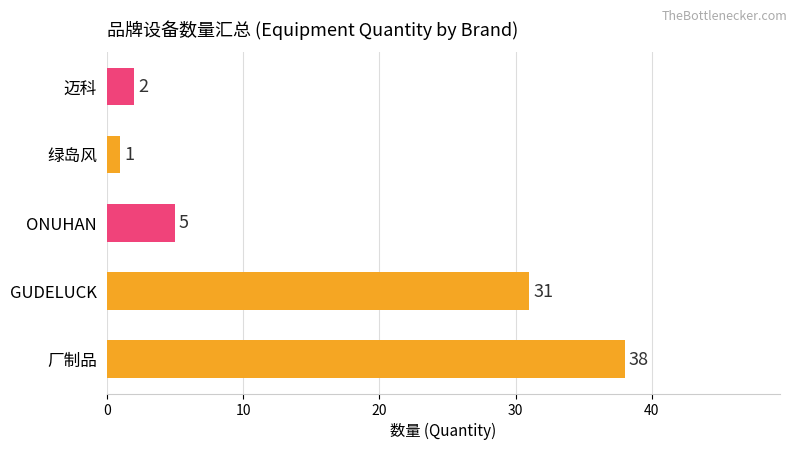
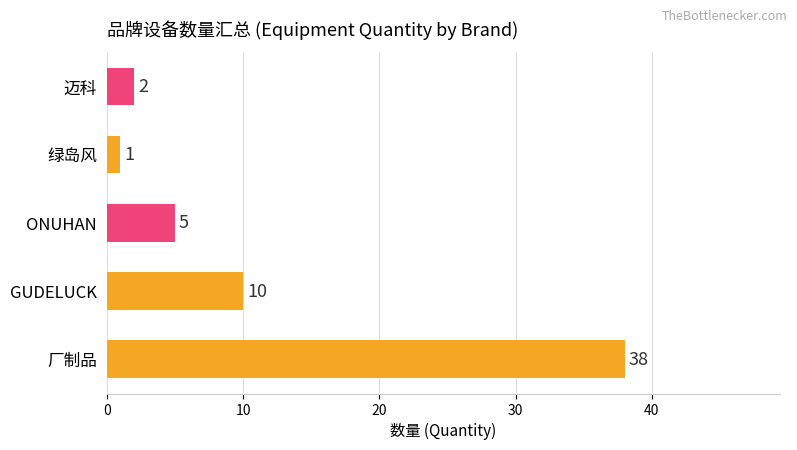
  {
    "迈科": 2,
    "绿岛风": 1,
    "ONUHAN": 5,
-   "GUDELUCK": 31,
+   "GUDELUCK": 10,
    "厂制品": 38
  }
